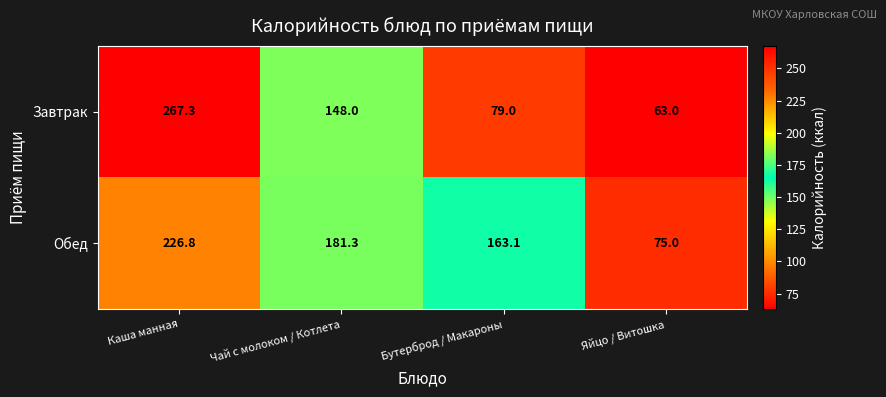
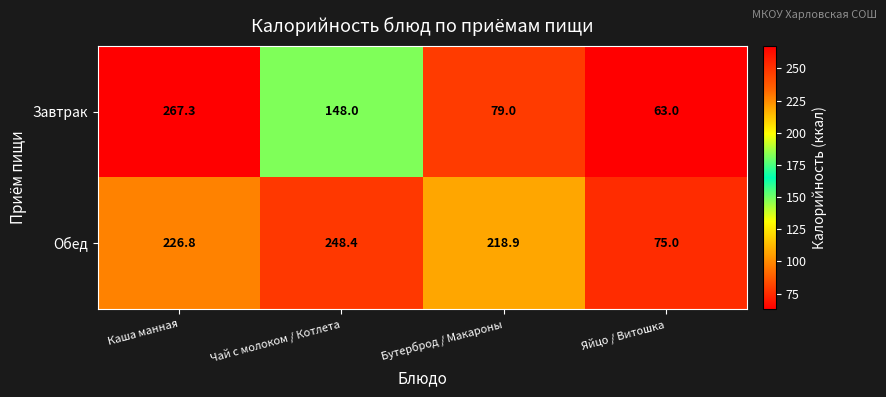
  {
    "Завтрак": {
      "Каша манная": 267.3,
      "Чай с молоком / Котлета": 148.0,
      "Бутерброд / Макароны": 79.0,
      "Яйцо / Витошка": 63.0
    },
    "Обед": {
      "Каша манная": 226.8,
-     "Чай с молоком / Котлета": 181.3,
-     "Бутерброд / Макароны": 163.1,
+     "Чай с молоком / Котлета": 248.4,
+     "Бутерброд / Макароны": 218.9,
      "Яйцо / Витошка": 75.0
    }
  }
